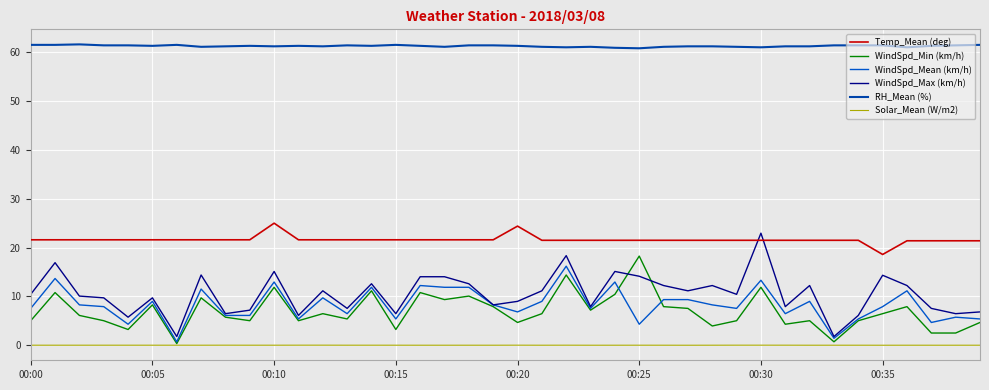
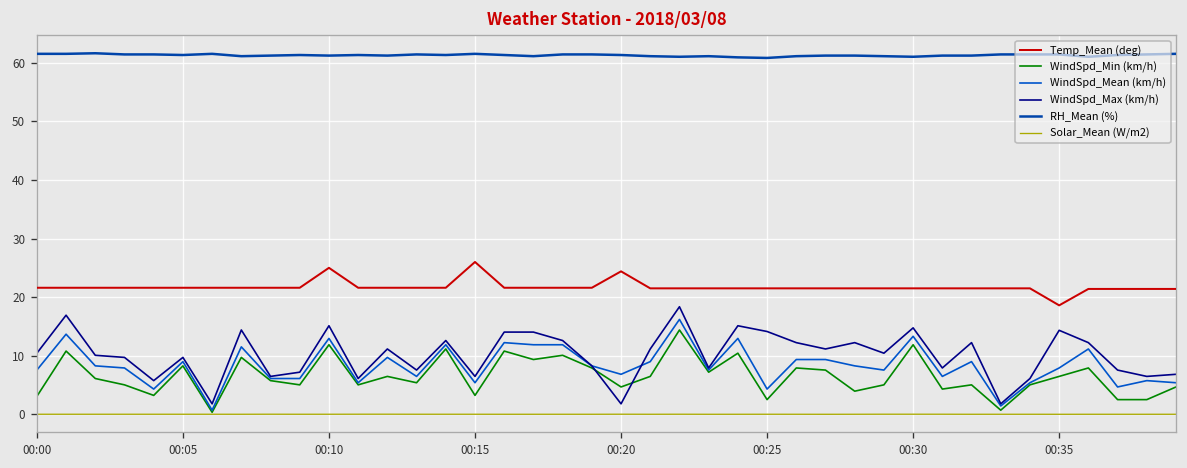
  {
    "Temp_Mean (deg)": {
      "00:00": 22,
      "00:05": 22,
      "00:10": 25,
-     "00:15": 22,
+     "00:15": 26,
      "00:20": 24,
      "00:25": 22,
      "00:30": 22,
      "00:35": 19
    },
    "WindSpd_Min (km/h)": {
-     "00:00": 5,
+     "00:00": 3,
      "00:05": 8,
      "00:10": 12,
      "00:15": 3,
      "00:20": 5,
-     "00:25": 18,
+     "00:25": 3,
      "00:30": 12,
      "00:35": 6
    },
    "WindSpd_Max (km/h)": {
      "00:00": 10,
      "00:05": 10,
      "00:10": 15,
      "00:15": 6,
-     "00:20": 9,
+     "00:20": 2,
      "00:25": 14,
-     "00:30": 23,
+     "00:30": 15,
      "00:35": 14
    },
    "Solar_Mean (W/m2)": {
      "00:00": 0,
      "00:05": 0,
      "00:10": 0,
      "00:15": 0,
      "00:20": 0,
      "00:25": 0,
      "00:30": 0,
      "00:35": 0
    }
  }
